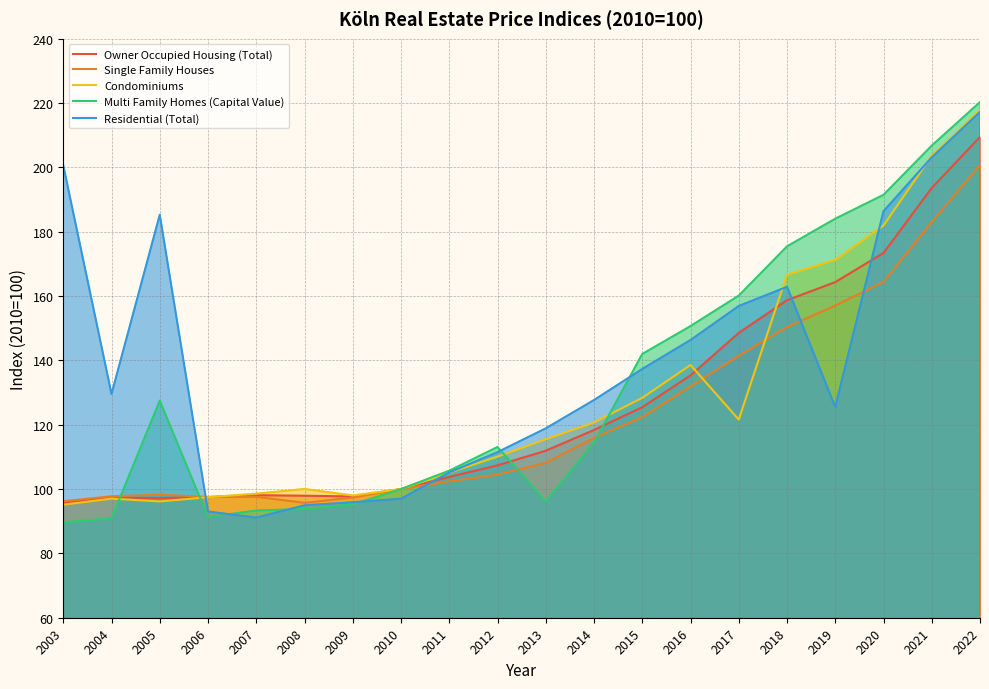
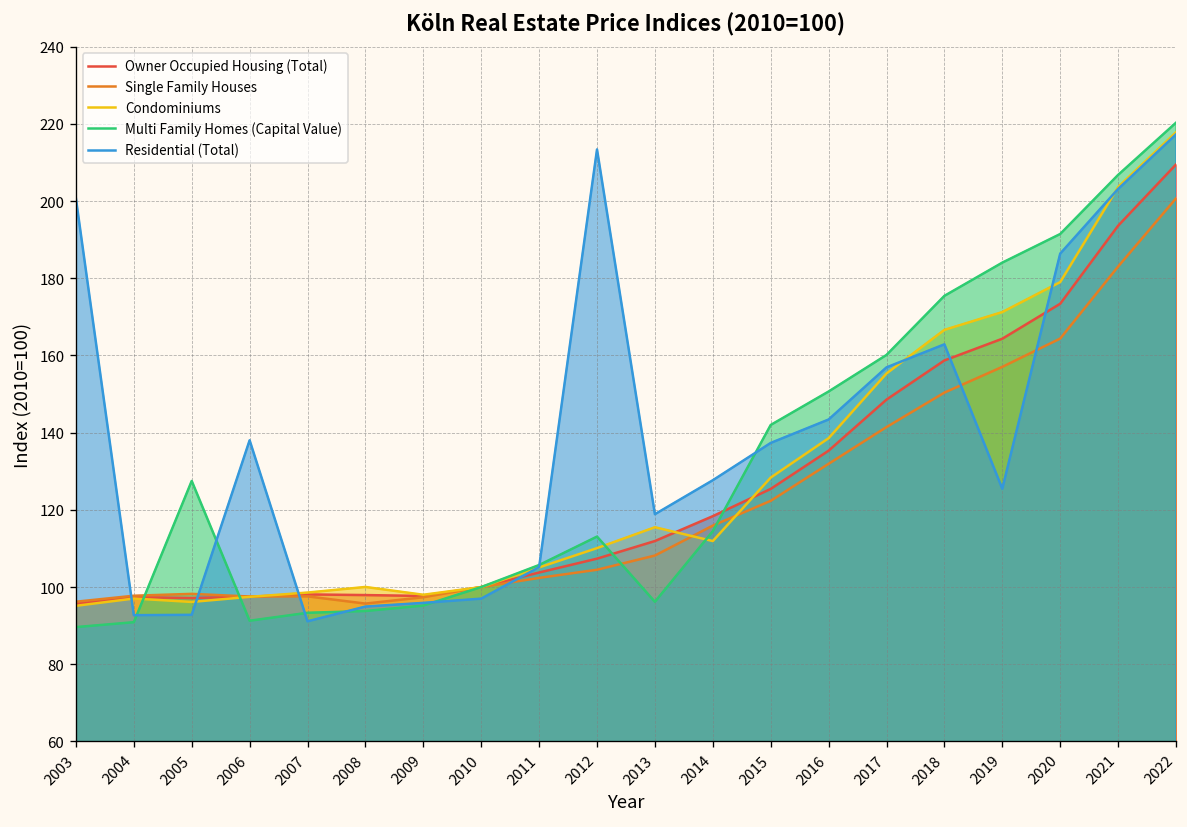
  {
    "Condominiums": {
      "2005": 96,
      "2008": 100,
      "2012": 110,
      "2013": 116,
-     "2014": 121,
+     "2014": 112,
      "2015": 128,
      "2016": 139,
-     "2017": 122,
+     "2017": 155,
      "2018": 167,
      "2019": 171,
-     "2020": 182
+     "2020": 179
    },
    "Multi Family Homes (Capital Value)": {
      "2003": 90,
      "2004": 91,
      "2005": 127,
      "2006": 91,
      "2007": 93,
      "2008": 94,
      "2012": 113,
      "2013": 96,
      "2014": 114,
      "2015": 142,
      "2016": 151,
      "2017": 160,
      "2018": 175,
      "2019": 184,
      "2020": 191,
      "2021": 207,
      "2022": 220
    },
    "Residential (Total)": {
      "2003": 201,
-     "2004": 130,
-     "2005": 185,
-     "2006": 93,
+     "2004": 93,
+     "2005": 93,
+     "2006": 138,
      "2007": 91,
      "2010": 97,
-     "2012": 111,
+     "2012": 213,
      "2013": 119,
      "2014": 128,
      "2015": 137,
-     "2016": 146,
+     "2016": 143,
      "2017": 157,
      "2018": 163,
      "2019": 125,
      "2020": 186
    }
  }
